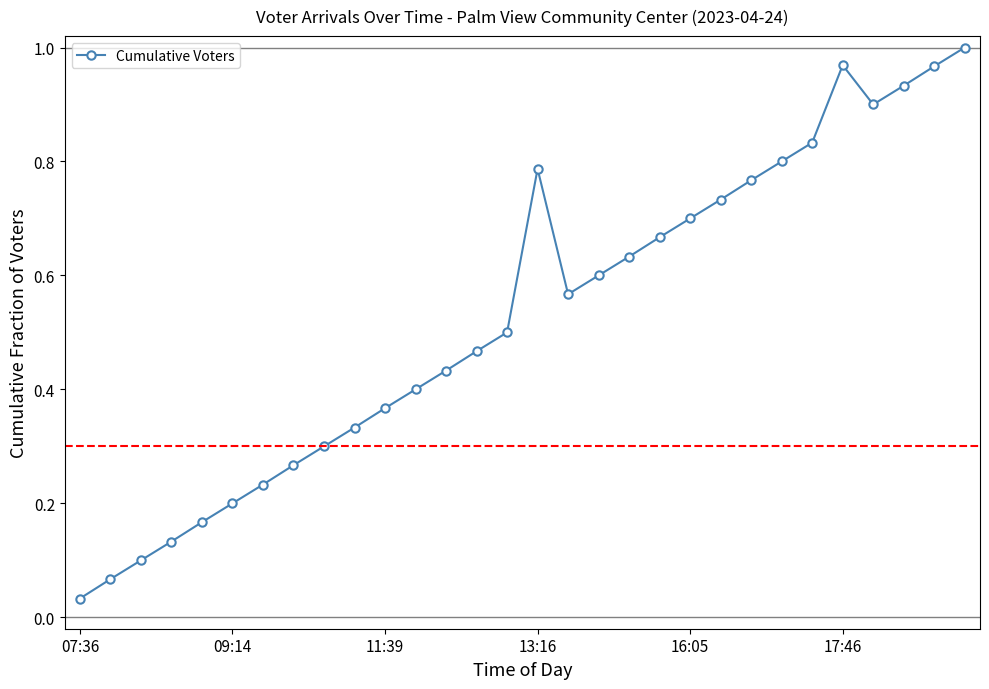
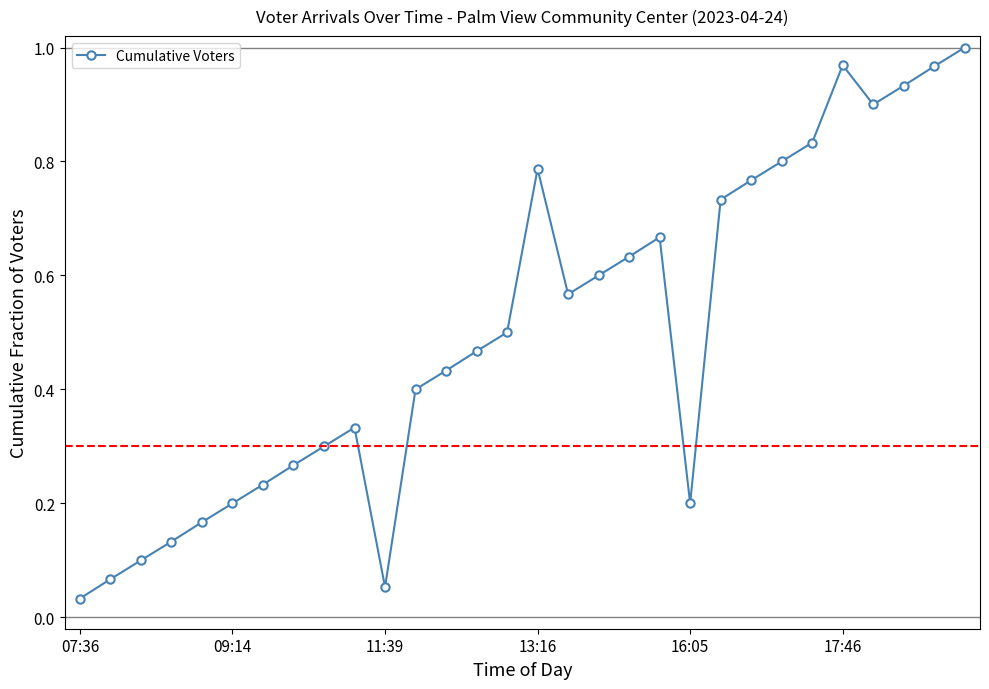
  {
    "07:36": 0.03,
    "09:14": 0.20,
-   "11:39": 0.37,
+   "11:39": 0.05,
    "13:16": 0.79,
-   "16:05": 0.7,
+   "16:05": 0.2,
    "17:46": 0.97
  }
